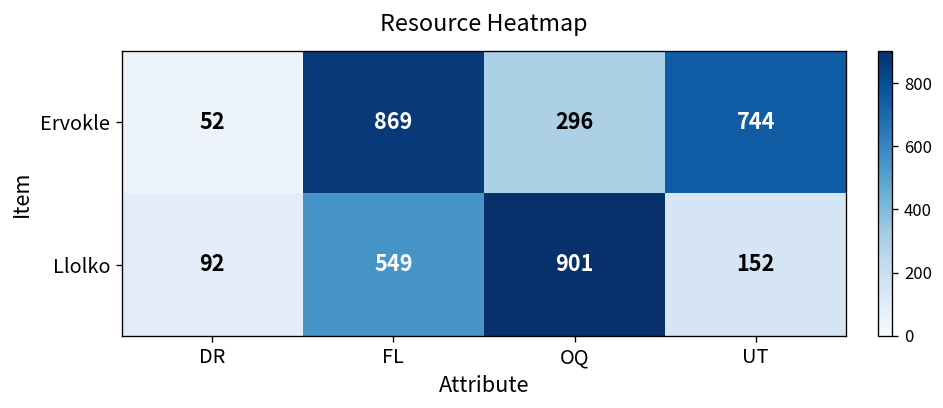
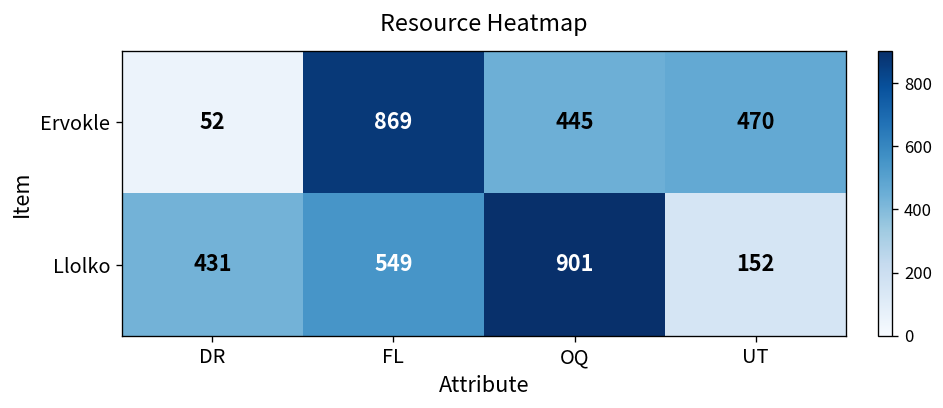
  {
    "Ervokle": {
      "DR": 52,
      "FL": 869,
-     "OQ": 296,
-     "UT": 744
+     "OQ": 445,
+     "UT": 470
    },
    "Llolko": {
-     "DR": 92,
+     "DR": 431,
      "FL": 549,
      "OQ": 901,
      "UT": 152
    }
  }
